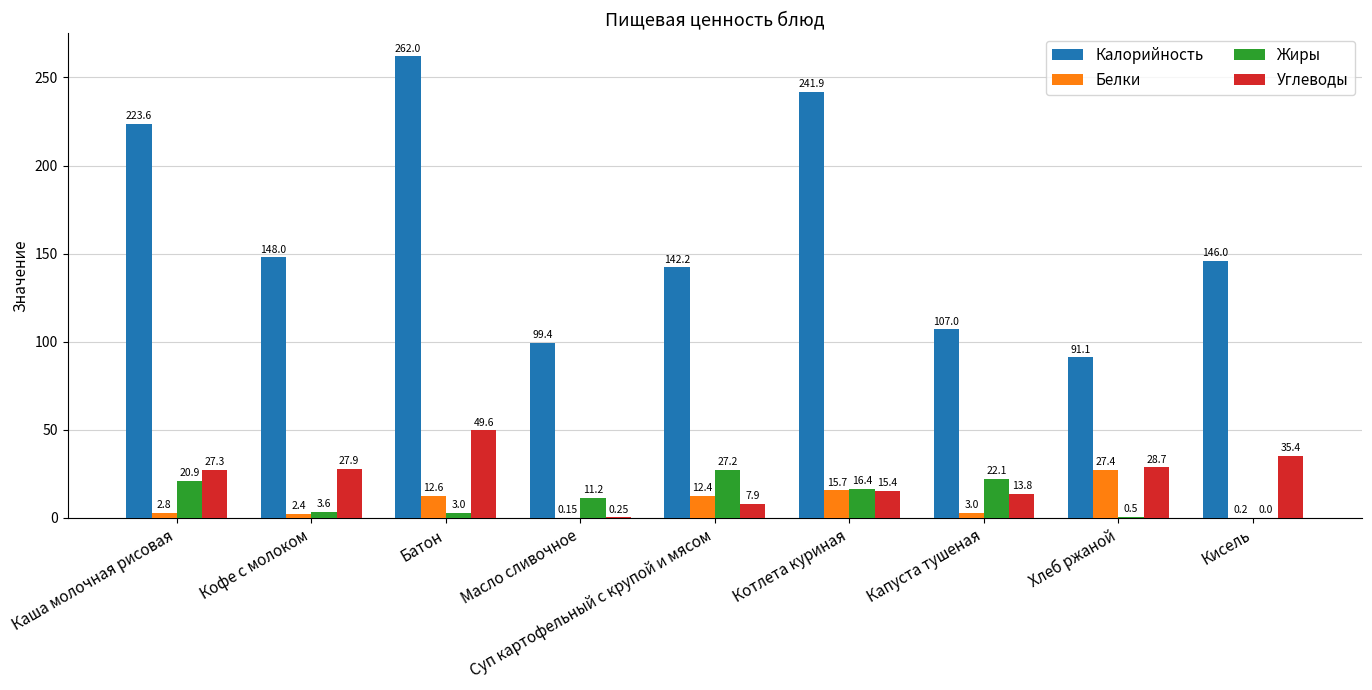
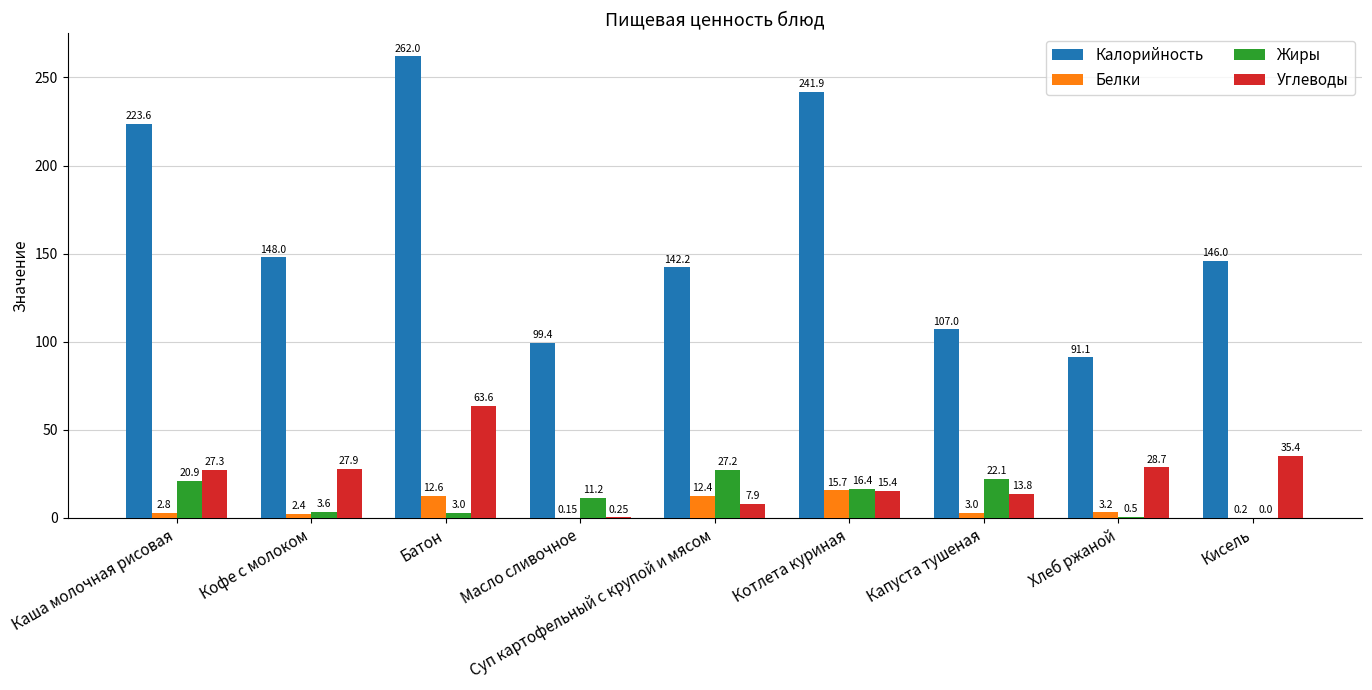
  {
    "Калорийность": {
      "Каша молочная рисовая": 223.6,
      "Кофе с молоком": 148.0,
      "Батон": 262.0,
      "Масло сливочное": 99.4,
      "Суп картофельный с крупой и мясом": 142.2,
      "Котлета куриная": 241.9,
      "Капуста тушеная": 107.0,
      "Хлеб ржаной": 91.1,
      "Кисель": 146.0
    },
    "Белки": {
      "Каша молочная рисовая": 2.8,
      "Кофе с молоком": 2.4,
      "Батон": 12.6,
      "Масло сливочное": 0.15,
      "Суп картофельный с крупой и мясом": 12.4,
      "Котлета куриная": 15.7,
      "Капуста тушеная": 3.0,
-     "Хлеб ржаной": 27.4,
+     "Хлеб ржаной": 3.2,
      "Кисель": 0.2
    },
    "Жиры": {
      "Каша молочная рисовая": 20.9,
      "Кофе с молоком": 3.6,
      "Батон": 3.0,
      "Масло сливочное": 11.2,
      "Суп картофельный с крупой и мясом": 27.2,
      "Котлета куриная": 16.4,
      "Капуста тушеная": 22.1,
      "Хлеб ржаной": 0.5,
      "Кисель": 0.0
    },
    "Углеводы": {
      "Каша молочная рисовая": 27.3,
      "Кофе с молоком": 27.9,
-     "Батон": 49.6,
+     "Батон": 63.6,
      "Масло сливочное": 0.25,
      "Суп картофельный с крупой и мясом": 7.9,
      "Котлета куриная": 15.4,
      "Капуста тушеная": 13.8,
      "Хлеб ржаной": 28.7,
      "Кисель": 35.4
    }
  }
